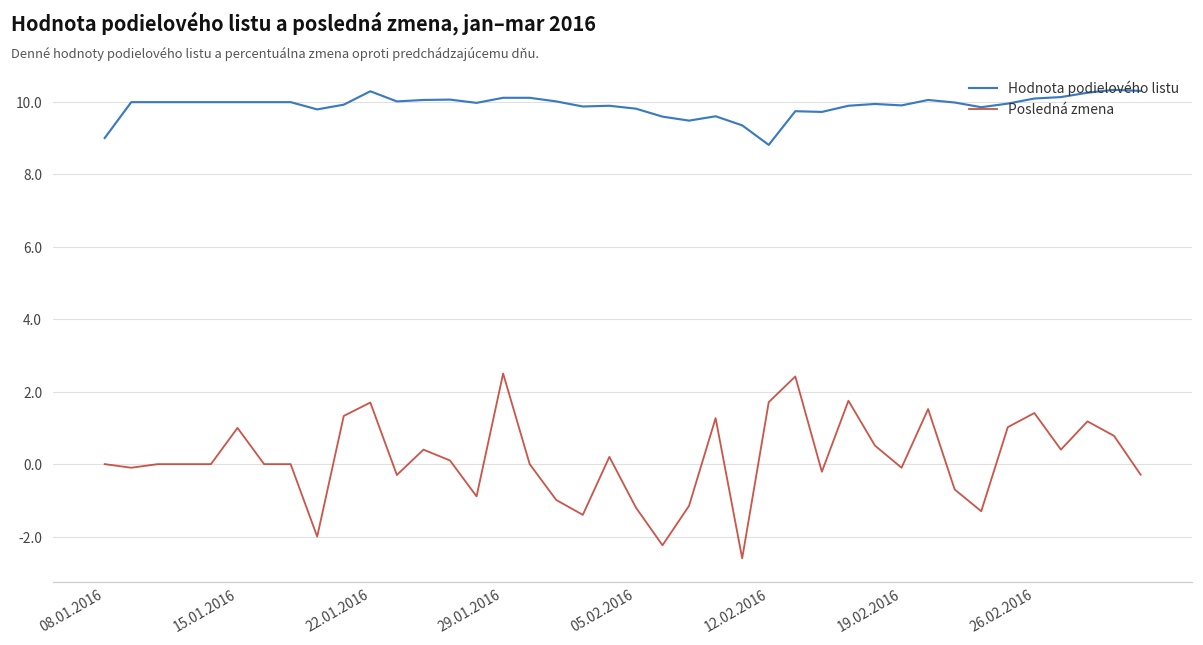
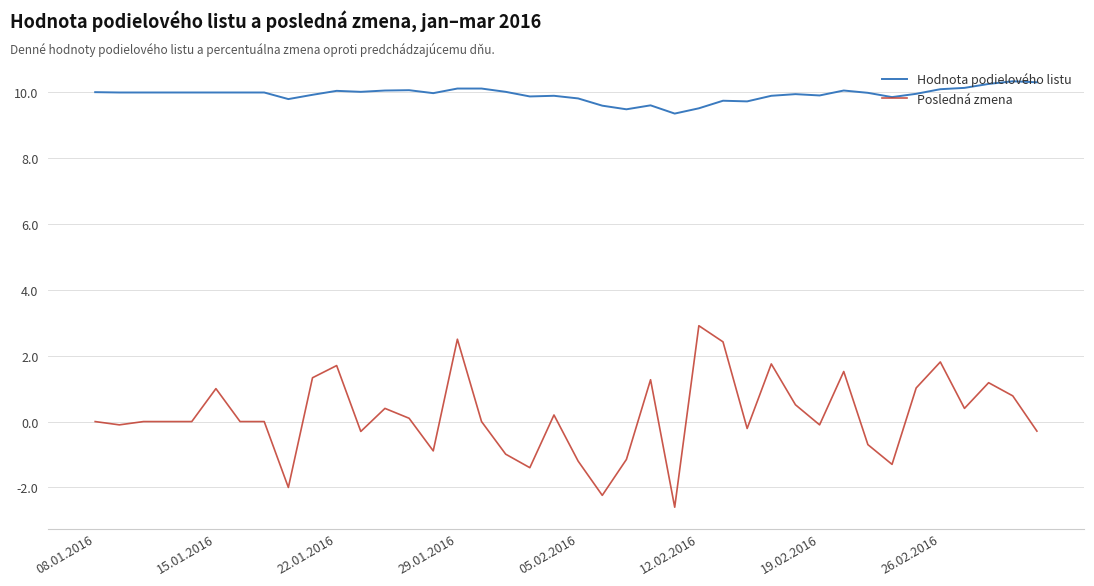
  {
    "Hodnota podielového listu": {
-     "08.01.2016": 9,
+     "08.01.2016": 10,
      "15.01.2016": 10.0,
-     "22.01.2016": 10.3,
+     "22.01.2016": 10.0,
      "29.01.2016": 10.1,
      "05.02.2016": 9.8,
-     "12.02.2016": 8.8,
+     "12.02.2016": 9.5,
      "19.02.2016": 9.9,
      "26.02.2016": 10.1
    },
    "Posledná zmena": {
      "08.01.2016": 0.0,
      "15.01.2016": 1.0,
      "22.01.2016": 1.7,
      "29.01.2016": 2.5,
      "05.02.2016": -1.2,
-     "12.02.2016": 1.7,
+     "12.02.2016": 2.9,
      "19.02.2016": -0.1,
-     "26.02.2016": 1.4
+     "26.02.2016": 1.8
    }
  }
